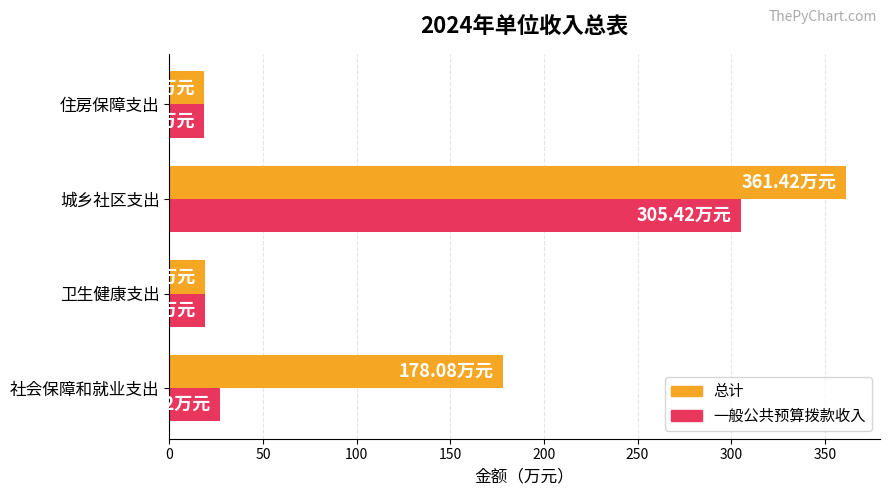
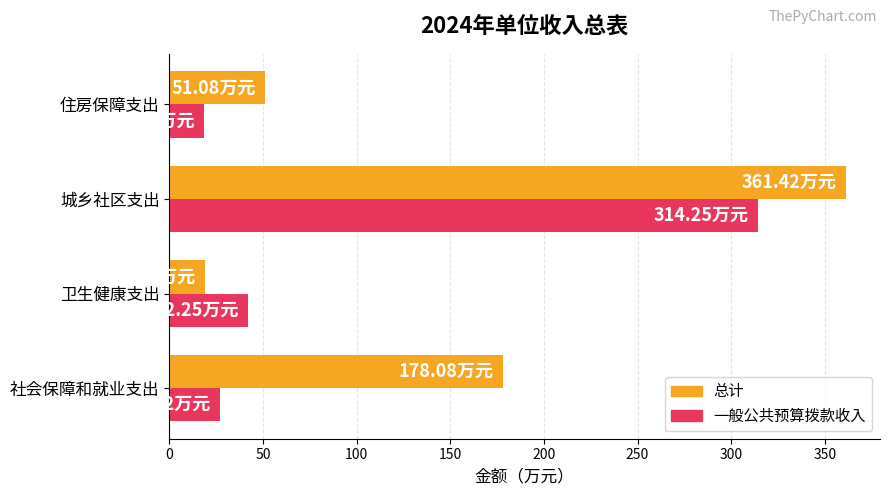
  {
    "总计": {
-     "住房保障支出": 19,
+     "住房保障支出": 51,
      "卫生健康支出": 19
    },
    "一般公共预算拨款收入": {
-     "城乡社区支出": 305.42,
-     "卫生健康支出": 19
+     "城乡社区支出": 314.25,
+     "卫生健康支出": 42
    }
  }
